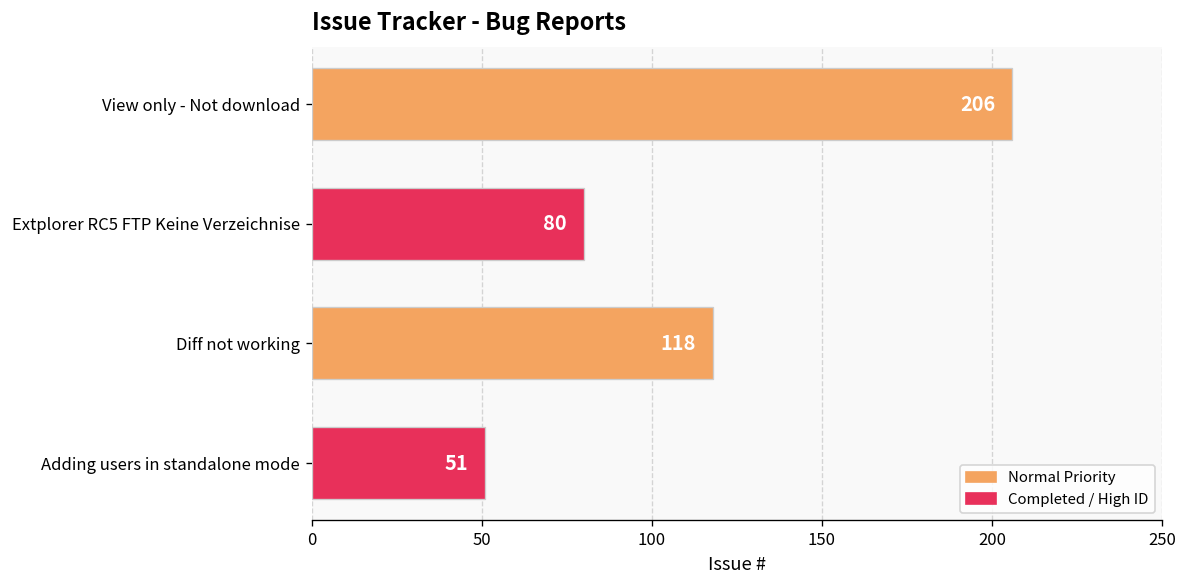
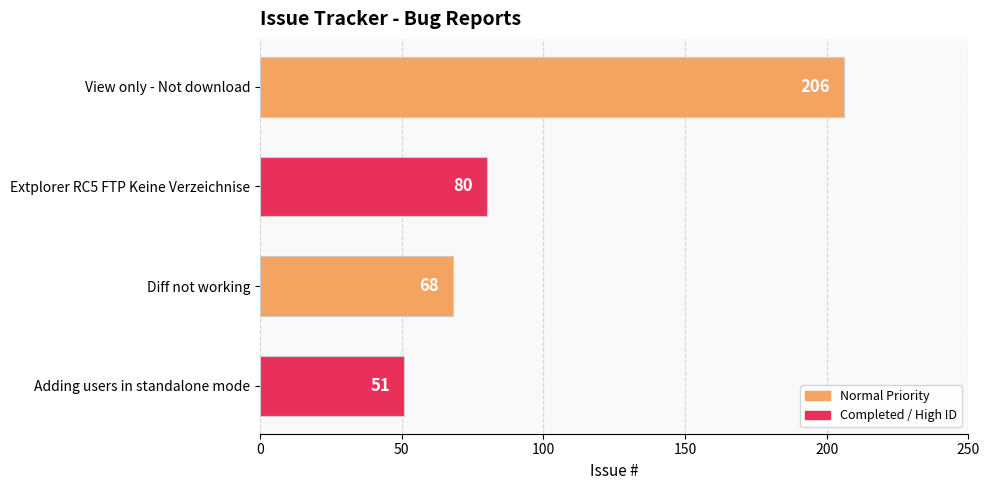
  {
    "View only - Not download": 206,
    "Extplorer RC5 FTP Keine Verzeichnise": 80,
-   "Diff not working": 118,
+   "Diff not working": 68,
    "Adding users in standalone mode": 51
  }
